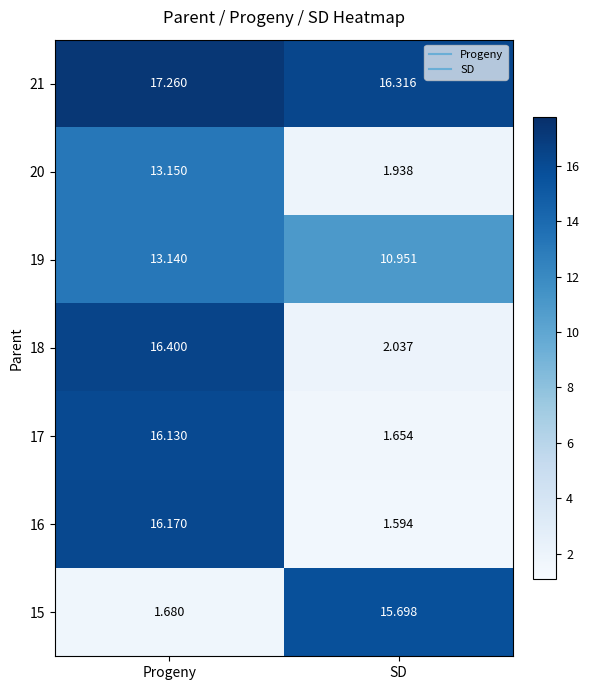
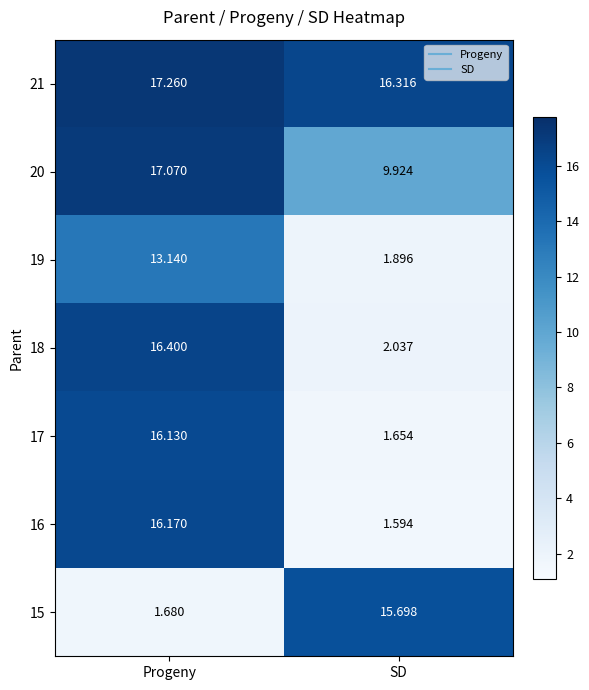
  {
    "21": {
      "Progeny": 17.260,
      "SD": 16.316
    },
    "20": {
-     "Progeny": 13.150,
-     "SD": 1.938
+     "Progeny": 17.070,
+     "SD": 9.924
    },
    "19": {
      "Progeny": 13.140,
-     "SD": 10.951
+     "SD": 1.896
    },
    "18": {
      "Progeny": 16.400,
      "SD": 2.037
    },
    "17": {
      "Progeny": 16.130,
      "SD": 1.654
    },
    "16": {
      "Progeny": 16.170,
      "SD": 1.594
    },
    "15": {
      "Progeny": 1.680,
      "SD": 15.698
    }
  }
